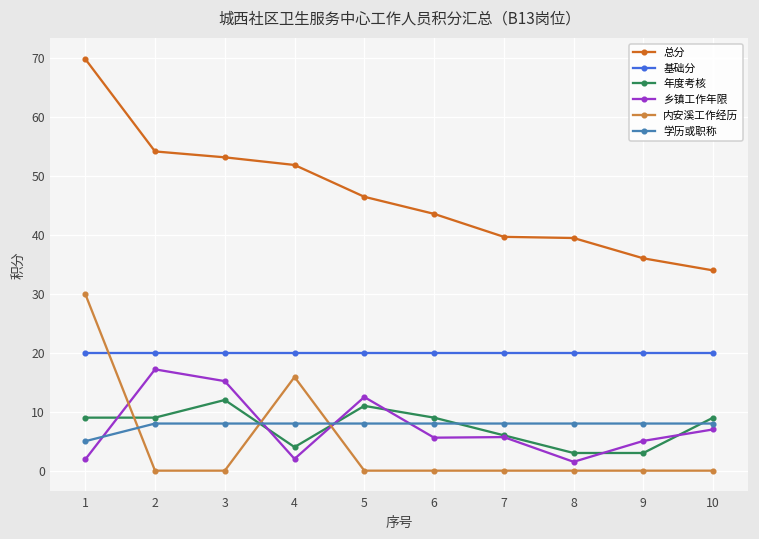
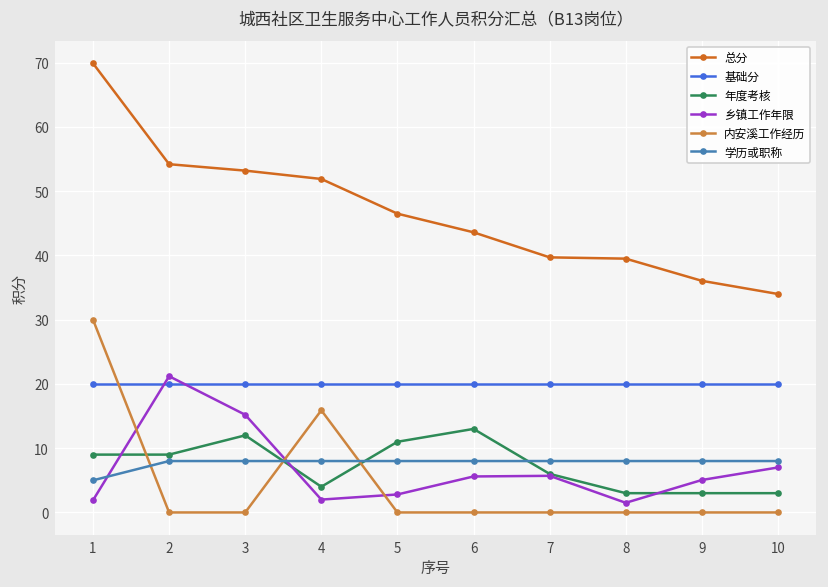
  {
    "年度考核": {
      "1": 9,
      "2": 9,
      "3": 12,
      "4": 4,
      "5": 11,
-     "6": 9,
+     "6": 13,
      "8": 3,
      "9": 3,
-     "10": 9
+     "10": 3
    },
    "乡镇工作年限": {
      "1": 2,
-     "2": 17,
+     "2": 21,
      "3": 15,
      "4": 2,
-     "5": 13,
+     "5": 3,
      "6": 6,
      "8": 2,
      "9": 5,
      "10": 7
    }
  }
